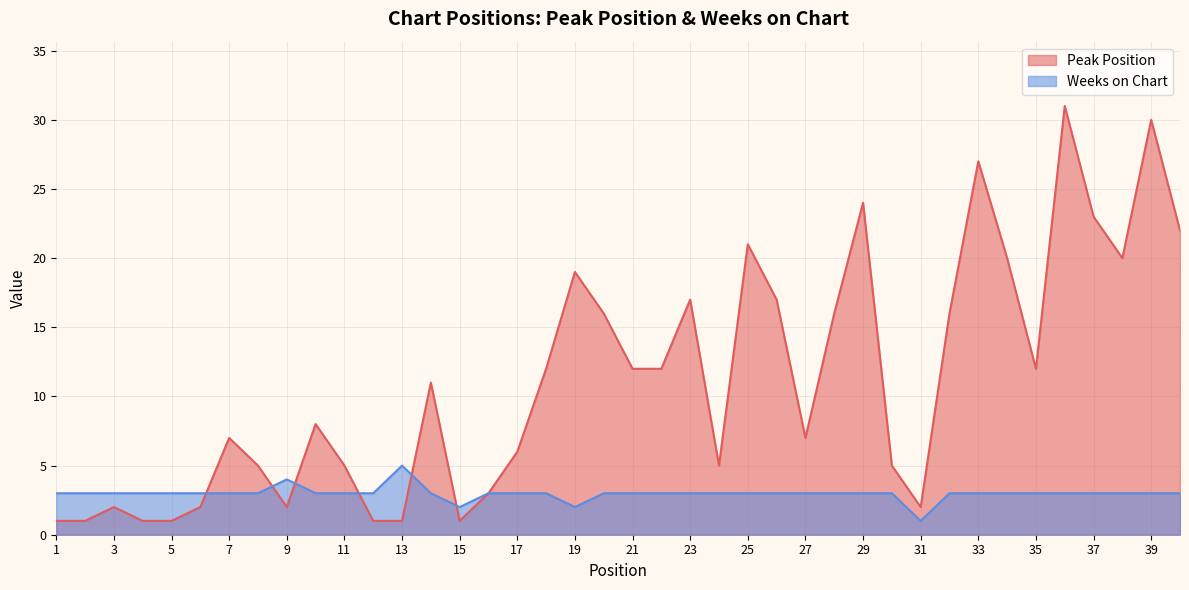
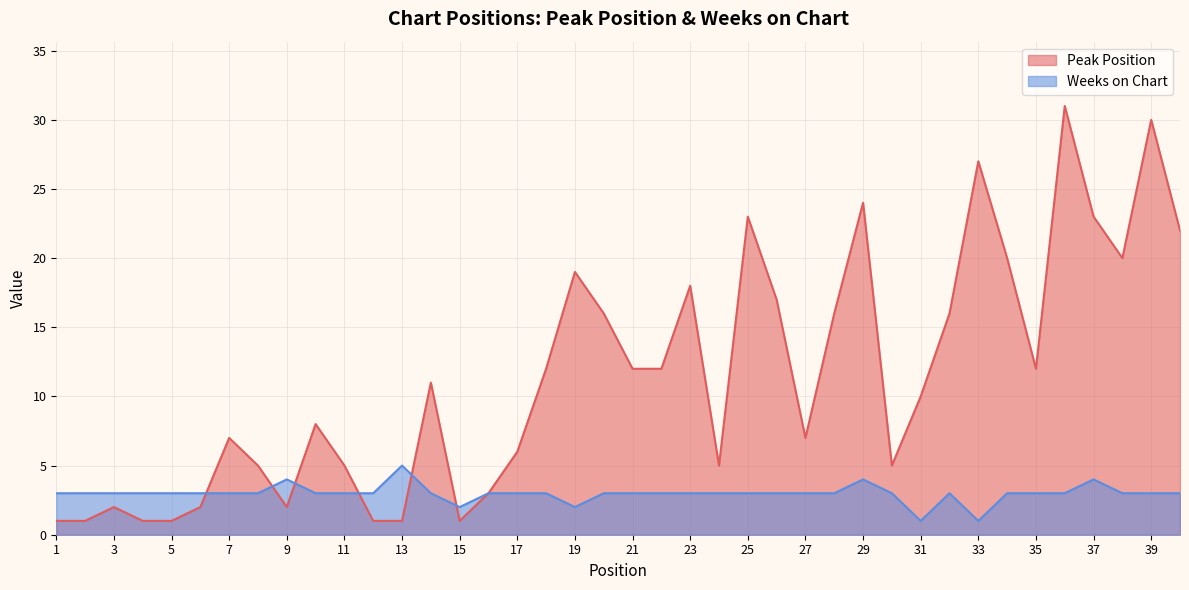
  {
    "Peak Position": {
      "1": 1,
      "3": 2,
      "5": 1,
      "7": 7,
      "9": 2,
      "11": 5,
      "13": 1,
      "15": 1,
      "17": 6,
      "19": 19,
      "21": 12,
-     "23": 17,
-     "25": 21,
+     "23": 18,
+     "25": 23,
      "27": 7,
      "29": 24,
-     "31": 2,
+     "31": 10,
      "33": 27,
      "35": 12,
      "37": 23,
      "39": 30
    },
    "Weeks on Chart": {
      "1": 3,
      "3": 3,
      "5": 3,
      "7": 3,
      "9": 4,
      "11": 3,
      "13": 5,
      "15": 2,
      "17": 3,
      "19": 2,
      "21": 3,
      "23": 3,
      "25": 3,
      "27": 3,
-     "29": 3,
+     "29": 4,
      "31": 1,
-     "33": 3,
+     "33": 1,
      "35": 3,
-     "37": 3,
+     "37": 4,
      "39": 3
    }
  }
